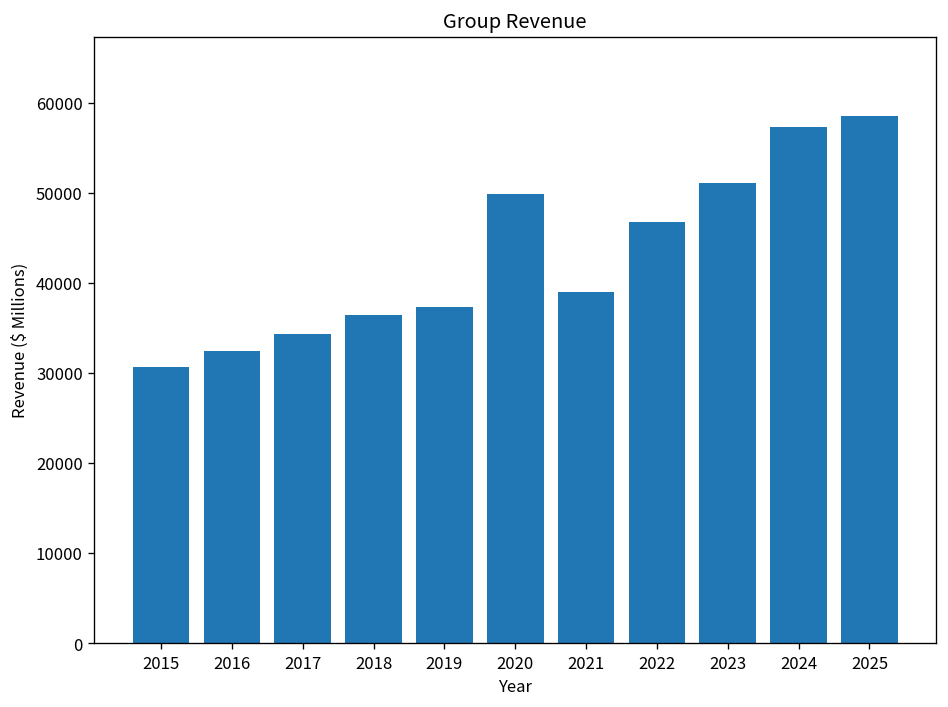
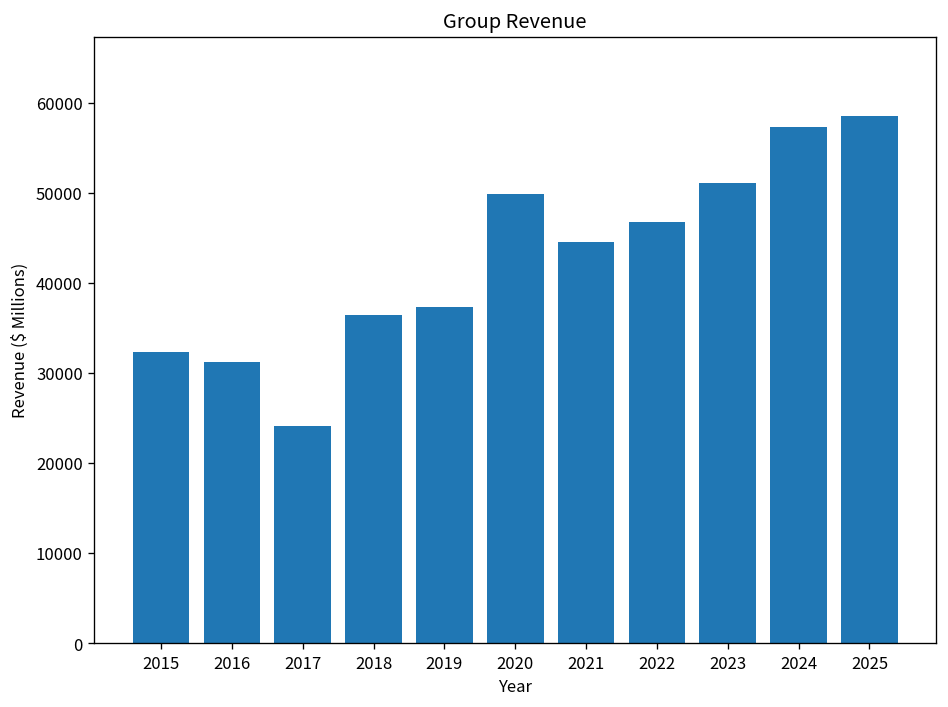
  {
-   "2015": 31000,
-   "2016": 32000,
-   "2017": 34000,
+   "2015": 32000,
+   "2016": 31000,
+   "2017": 24000,
    "2018": 36000,
    "2019": 37000,
    "2020": 50000,
-   "2021": 39000,
+   "2021": 45000,
    "2022": 47000,
    "2023": 51000,
    "2024": 57000,
    "2025": 59000
  }
